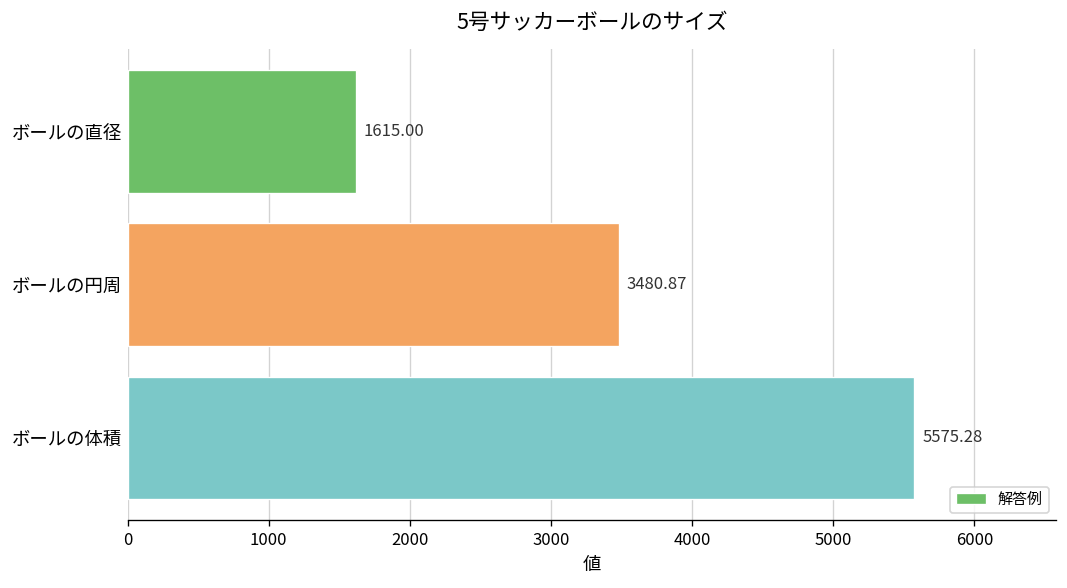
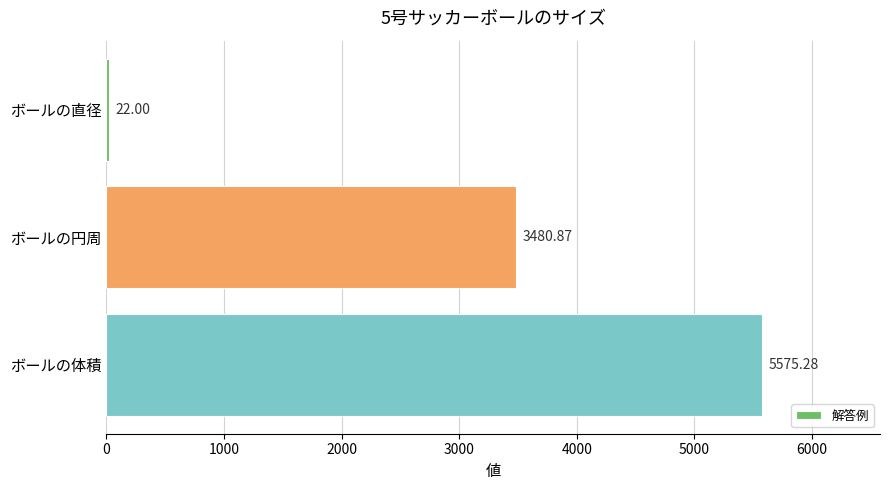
  {
-   "ボールの直径": 1615.00,
+   "ボールの直径": 22.00,
    "ボールの円周": 3480.87,
    "ボールの体積": 5575.28
  }
